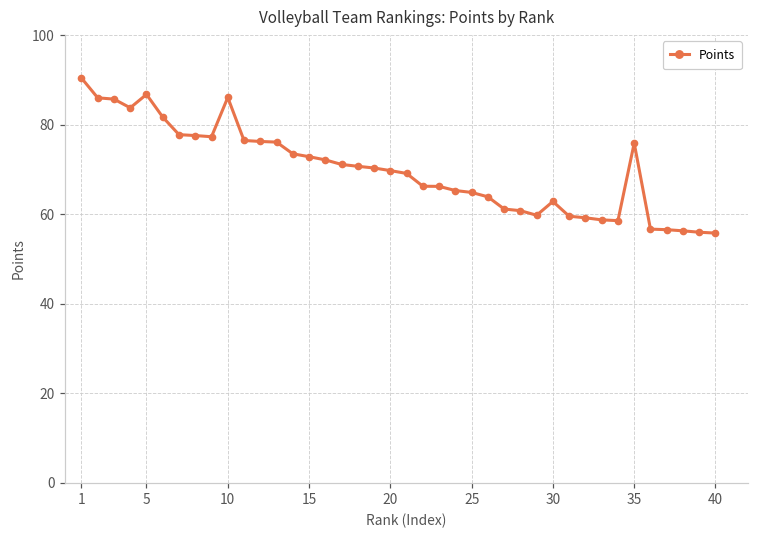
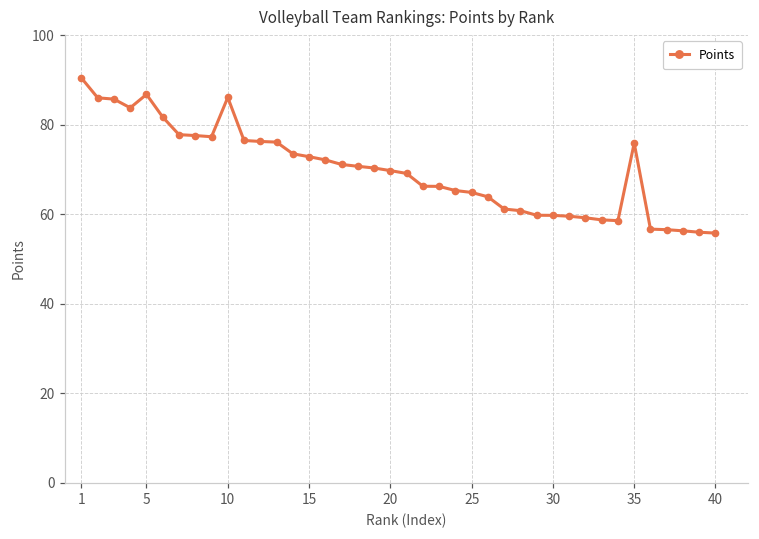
  {
    "1": 90,
    "5": 87,
    "10": 86,
    "15": 73,
    "20": 70,
    "25": 65,
-   "30": 63,
+   "30": 60,
    "35": 76,
    "40": 56
  }
